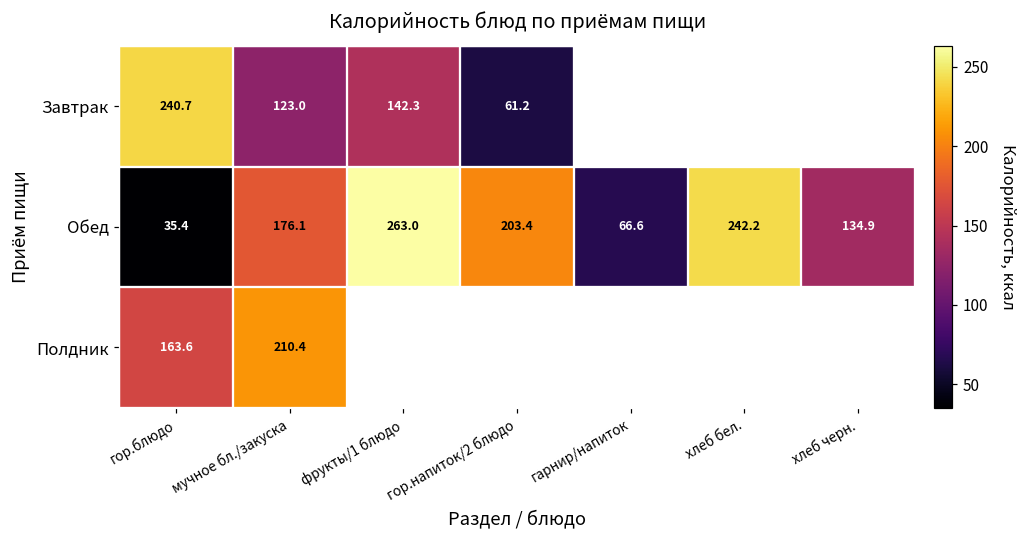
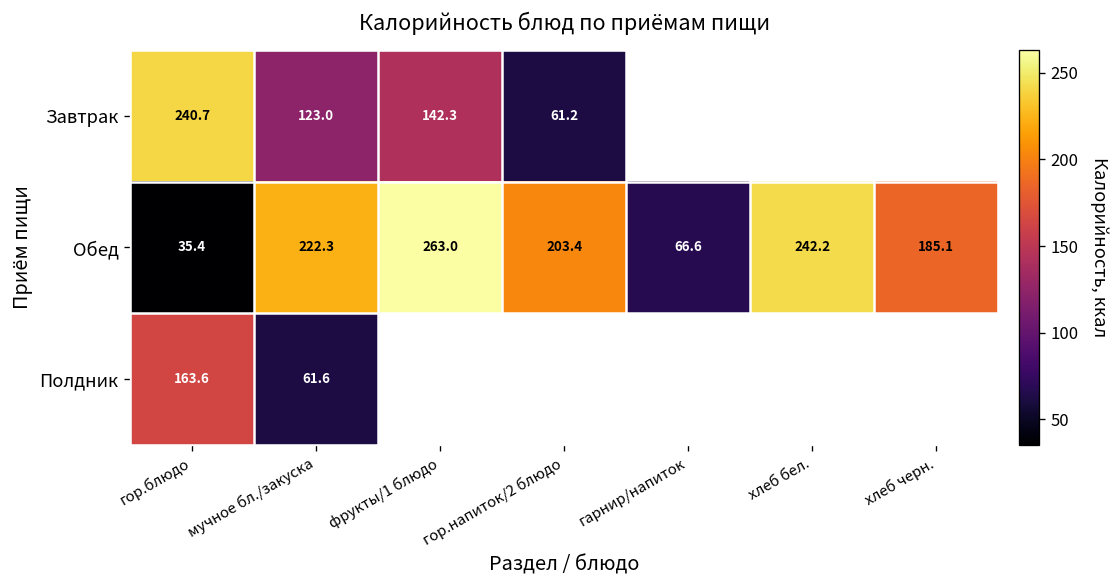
  {
    "Завтрак": {
      "гор.блюдо": 240.7,
      "мучное бл./закуска": 123.0,
      "фрукты/1 блюдо": 142.3,
      "гор.напиток/2 блюдо": 61.2
    },
    "Обед": {
      "гор.блюдо": 35.4,
-     "мучное бл./закуска": 176.1,
+     "мучное бл./закуска": 222.3,
      "фрукты/1 блюдо": 263.0,
      "гор.напиток/2 блюдо": 203.4,
      "гарнир/напиток": 66.6,
      "хлеб бел.": 242.2,
-     "хлеб черн.": 134.9
+     "хлеб черн.": 185.1
    },
    "Полдник": {
      "гор.блюдо": 163.6,
-     "мучное бл./закуска": 210.4
+     "мучное бл./закуска": 61.6
    }
  }
